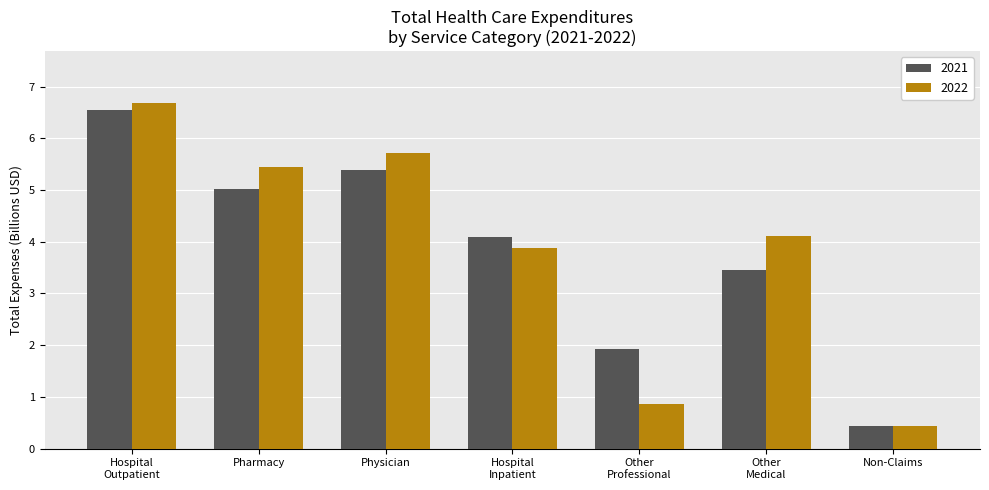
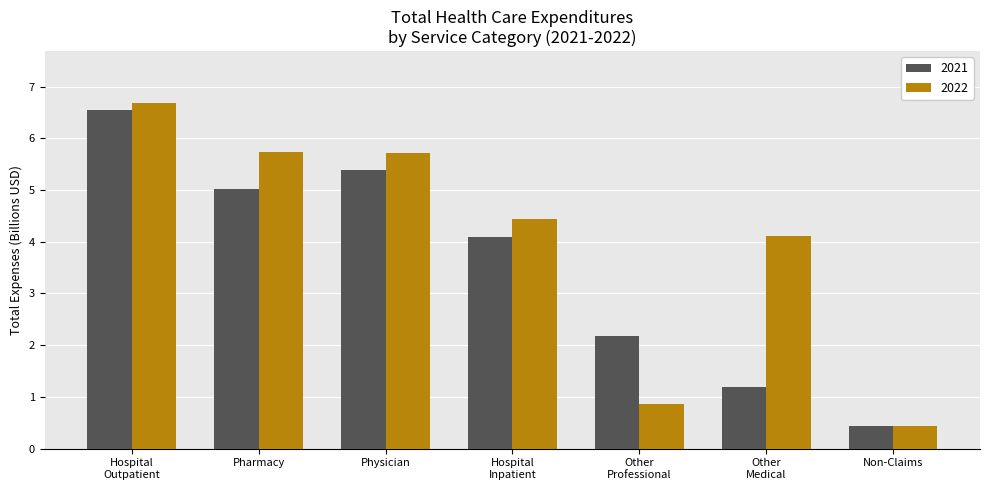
  {
    "2021": {
      "Hospital Outpatient": 6.6,
      "Pharmacy": 5.0,
      "Physician": 5.4,
      "Hospital Inpatient": 4.1,
-     "Other Professional": 1.9,
-     "Other Medical": 3.5,
+     "Other Professional": 2.2,
+     "Other Medical": 1.2,
      "Non-Claims": 0.4
    },
    "2022": {
      "Hospital Outpatient": 6.7,
-     "Pharmacy": 5.5,
+     "Pharmacy": 5.7,
      "Physician": 5.7,
-     "Hospital Inpatient": 3.9,
+     "Hospital Inpatient": 4.4,
      "Other Professional": 0.9,
      "Other Medical": 4.1,
      "Non-Claims": 0.4
    }
  }
